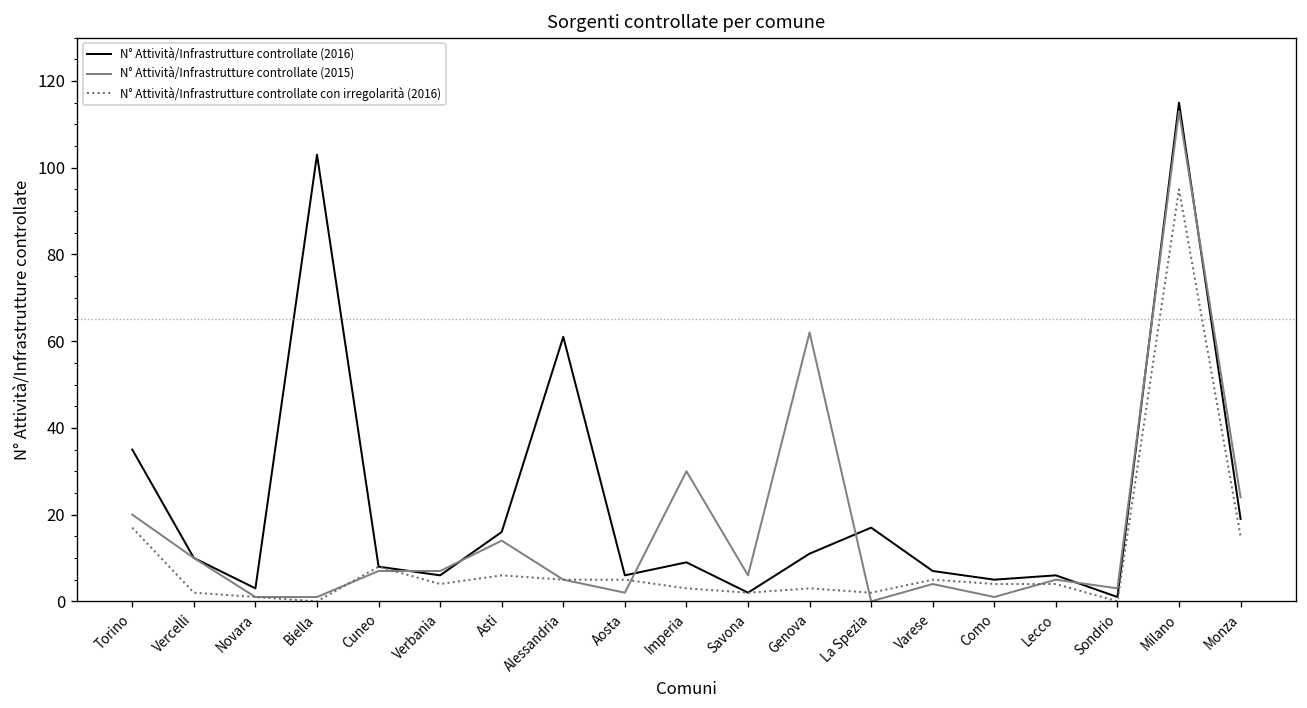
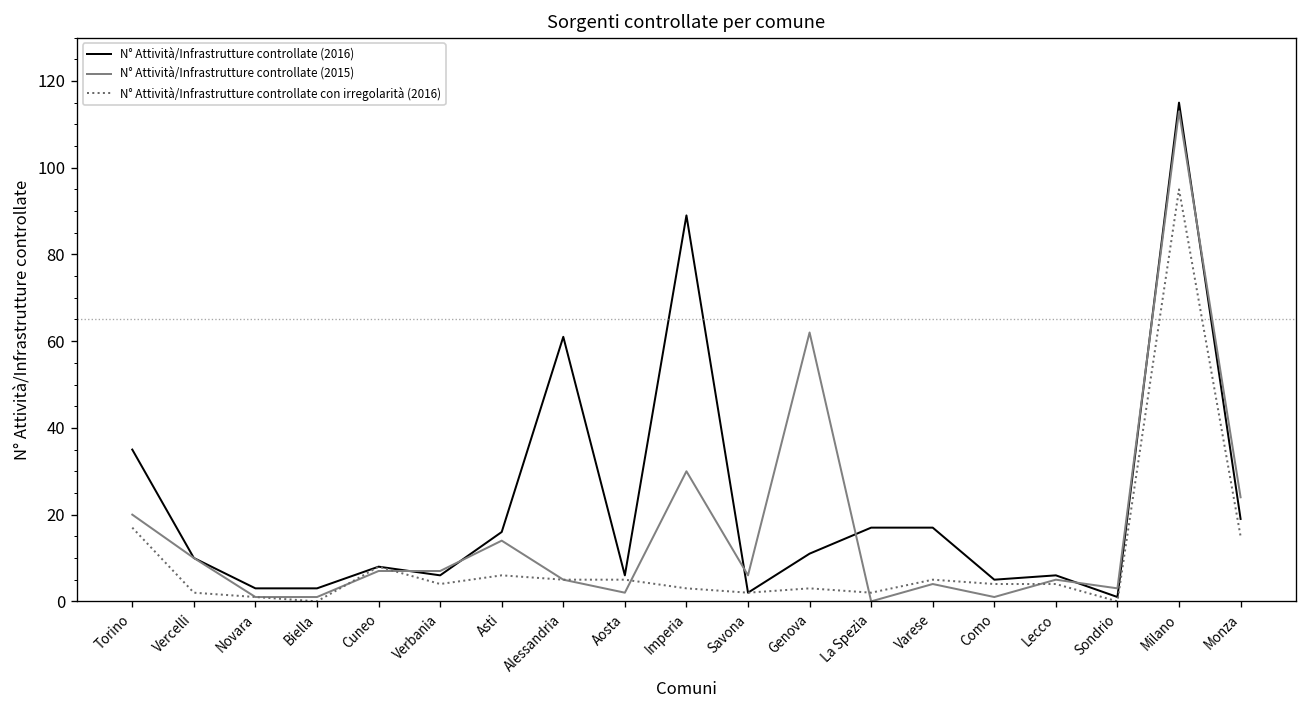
  {
    "N° Attività/Infrastrutture controllate (2016)": {
      "Torino": 35,
      "Novara": 3,
-     "Biella": 103,
+     "Biella": 3,
      "Verbania": 6,
      "Asti": 16,
      "Alessandria": 61,
      "Aosta": 6,
-     "Imperia": 9,
+     "Imperia": 89,
      "Genova": 11,
      "La Spezia": 17,
-     "Varese": 7,
+     "Varese": 17,
      "Como": 5,
      "Lecco": 6,
      "Sondrio": 1,
      "Milano": 115,
      "Monza": 19
    }
  }
